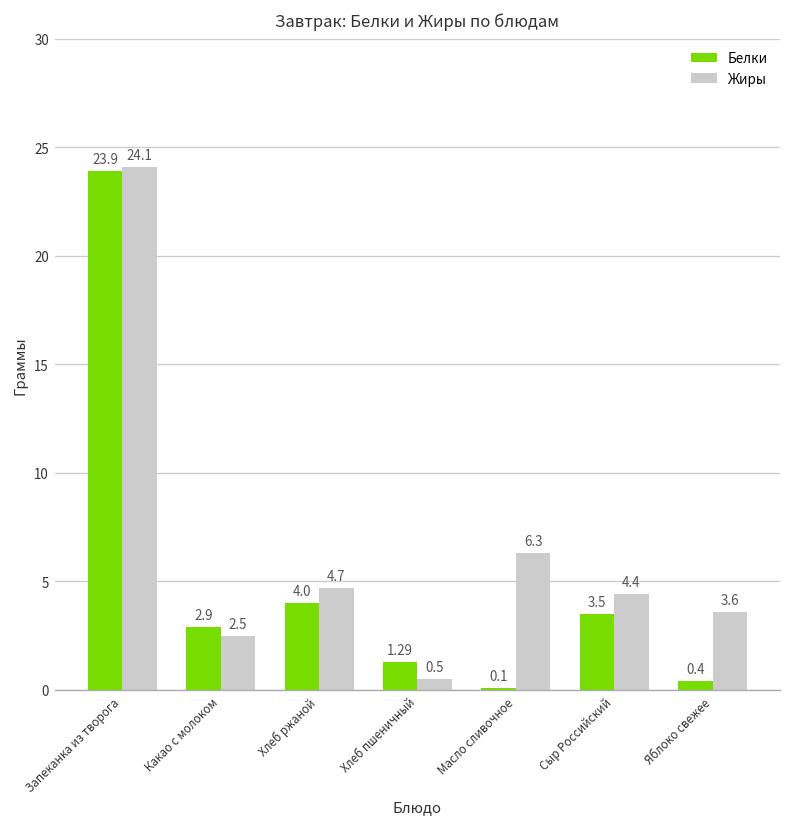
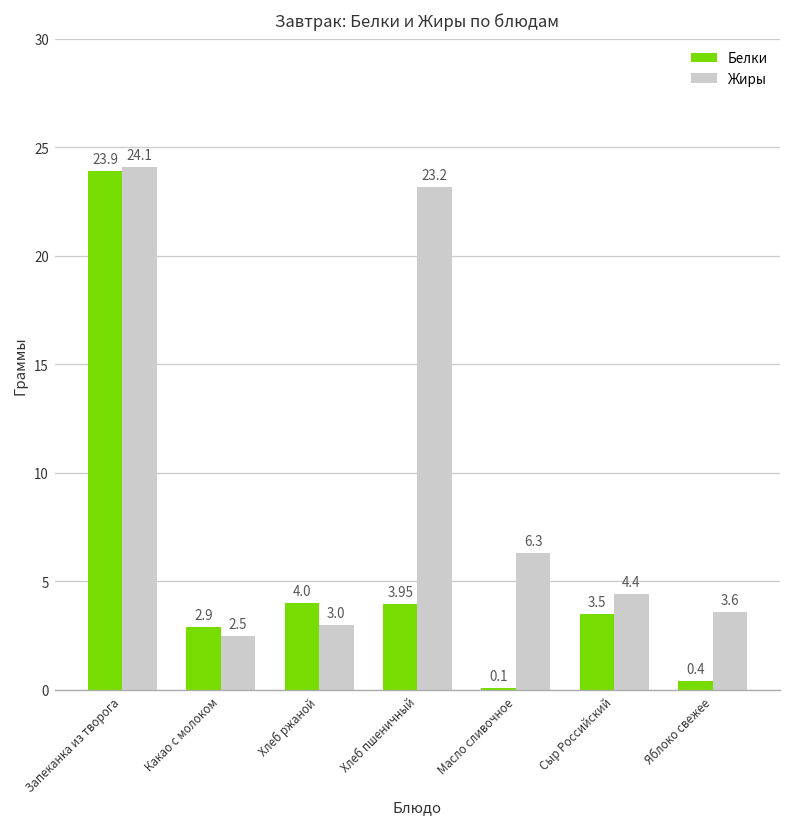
  {
    "Белки": {
      "Запеканка из творога": 23.9,
      "Какао с молоком": 2.9,
      "Хлеб ржаной": 4.0,
-     "Хлеб пшеничный": 1.29,
+     "Хлеб пшеничный": 3.95,
      "Масло сливочное": 0.1,
      "Сыр Российский": 3.5,
      "Яблоко свежее": 0.4
    },
    "Жиры": {
      "Запеканка из творога": 24.1,
      "Какао с молоком": 2.5,
-     "Хлеб ржаной": 4.7,
-     "Хлеб пшеничный": 0.5,
+     "Хлеб ржаной": 3.0,
+     "Хлеб пшеничный": 23.2,
      "Масло сливочное": 6.3,
      "Сыр Российский": 4.4,
      "Яблоко свежее": 3.6
    }
  }
